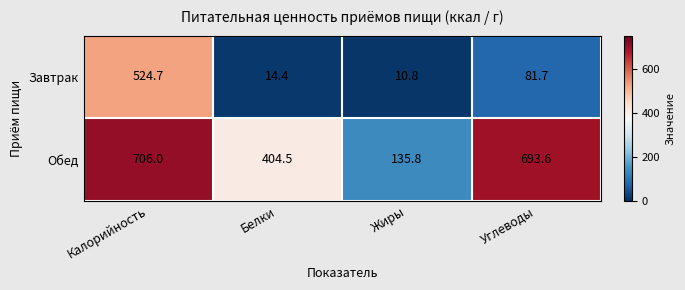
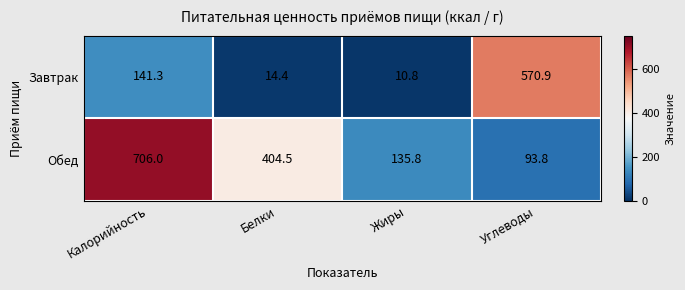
  {
    "Завтрак": {
-     "Калорийность": 524.7,
+     "Калорийность": 141.3,
      "Белки": 14.4,
      "Жиры": 10.8,
-     "Углеводы": 81.7
+     "Углеводы": 570.9
    },
    "Обед": {
      "Калорийность": 706.0,
      "Белки": 404.5,
      "Жиры": 135.8,
-     "Углеводы": 693.6
+     "Углеводы": 93.8
    }
  }
